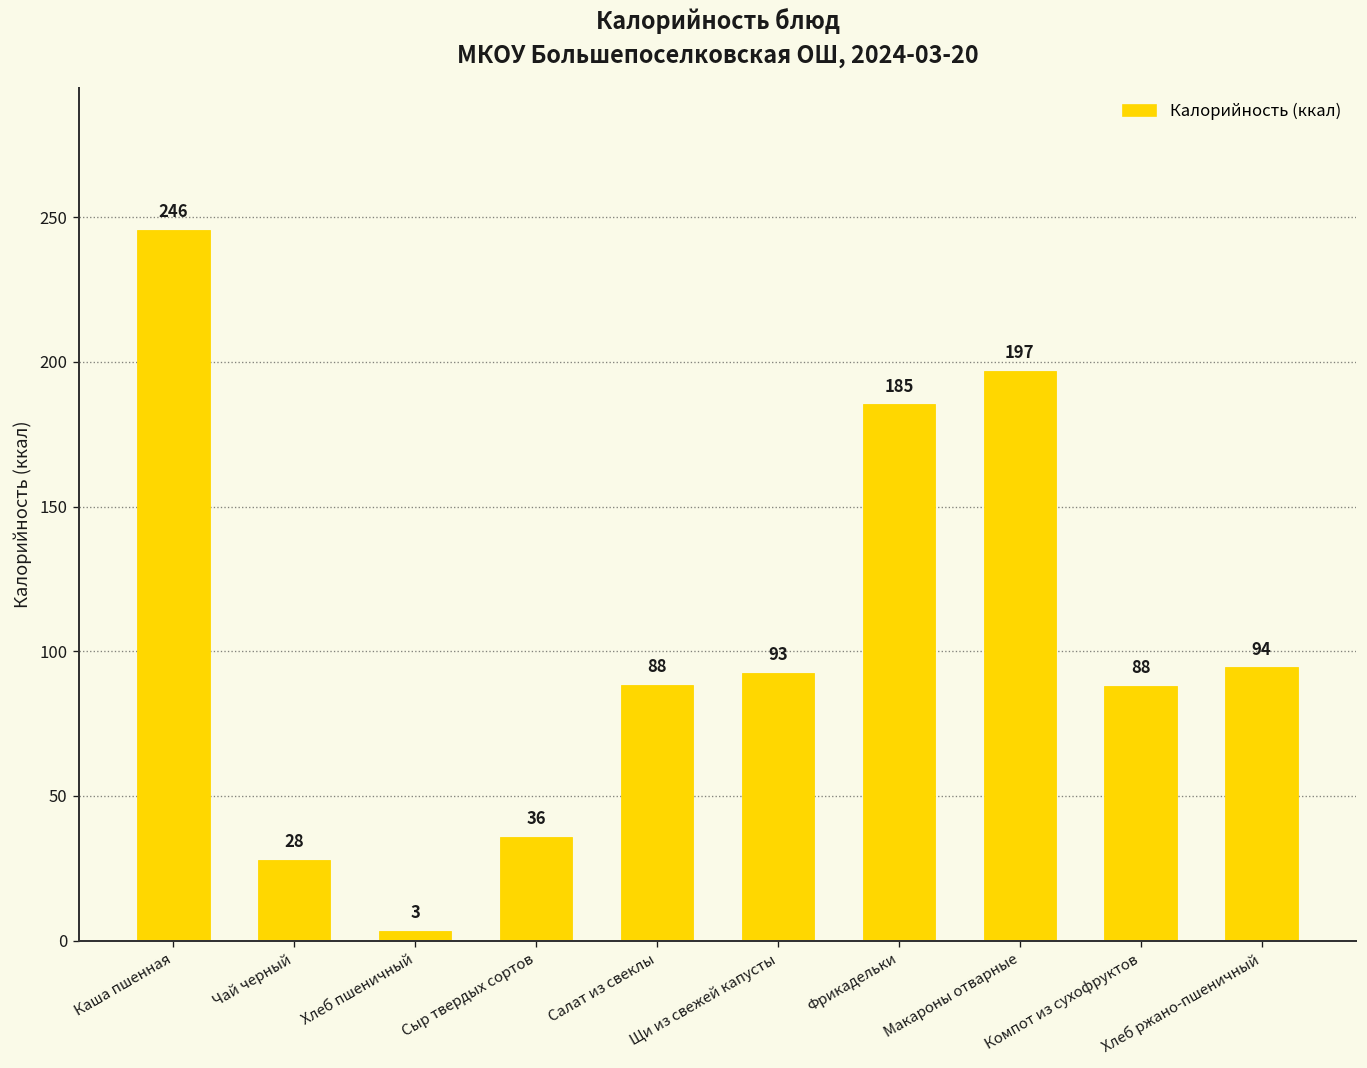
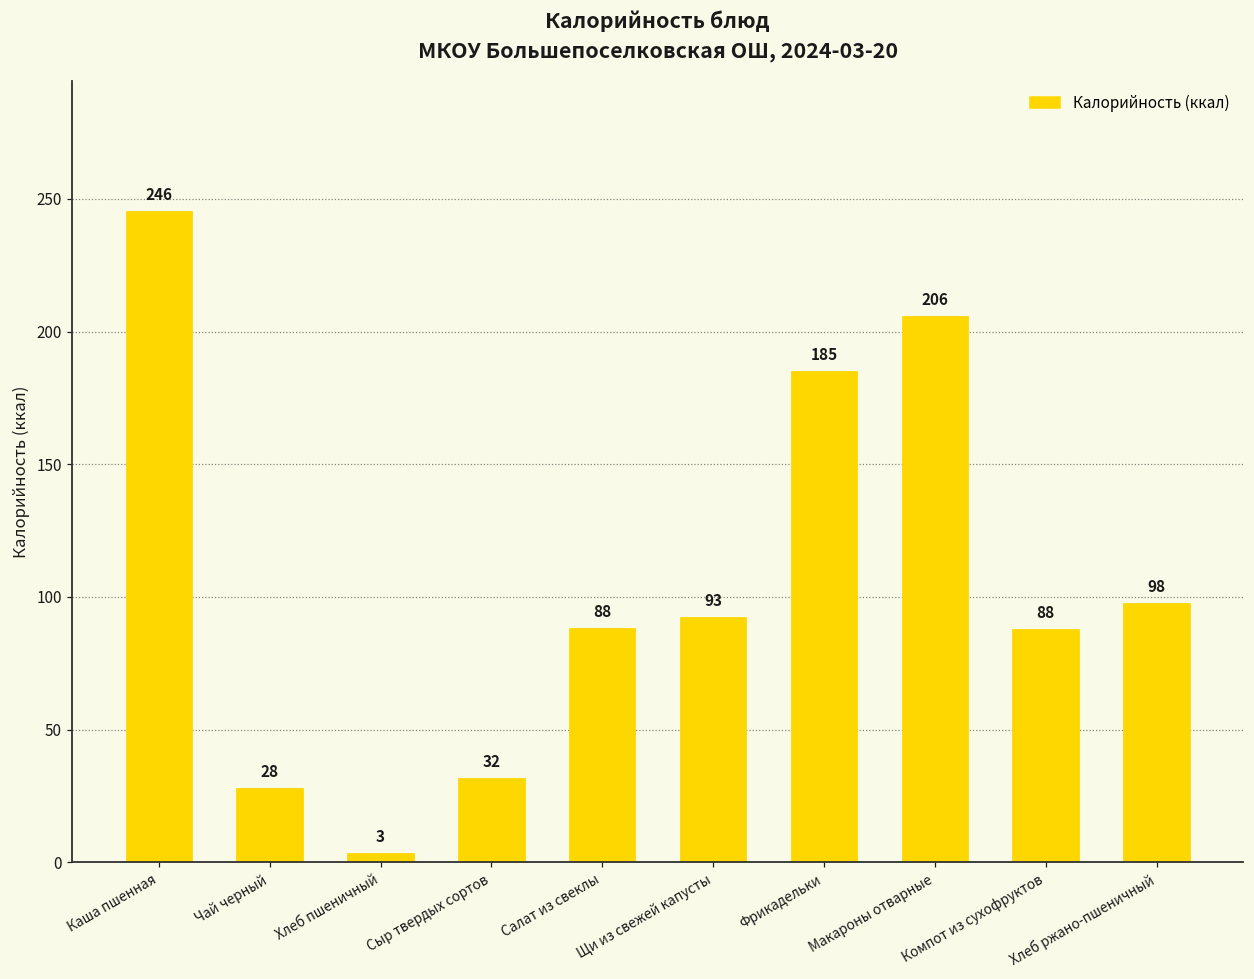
  {
    "Каша пшенная": 246,
    "Чай черный": 28,
    "Хлеб пшеничный": 3,
-   "Сыр твердых сортов": 36,
+   "Сыр твердых сортов": 32,
    "Салат из свеклы": 88,
    "Щи из свежей капусты": 93,
    "Фрикадельки": 185,
-   "Макароны отварные": 197,
+   "Макароны отварные": 206,
    "Компот из сухофруктов": 88,
-   "Хлеб ржано-пшеничный": 94
+   "Хлеб ржано-пшеничный": 98
  }
